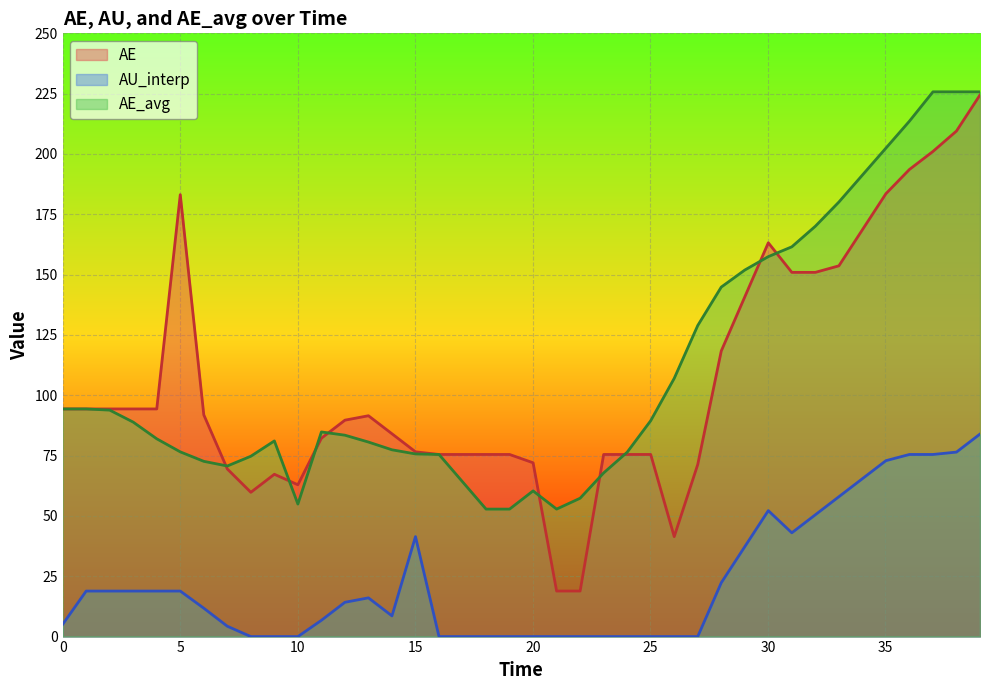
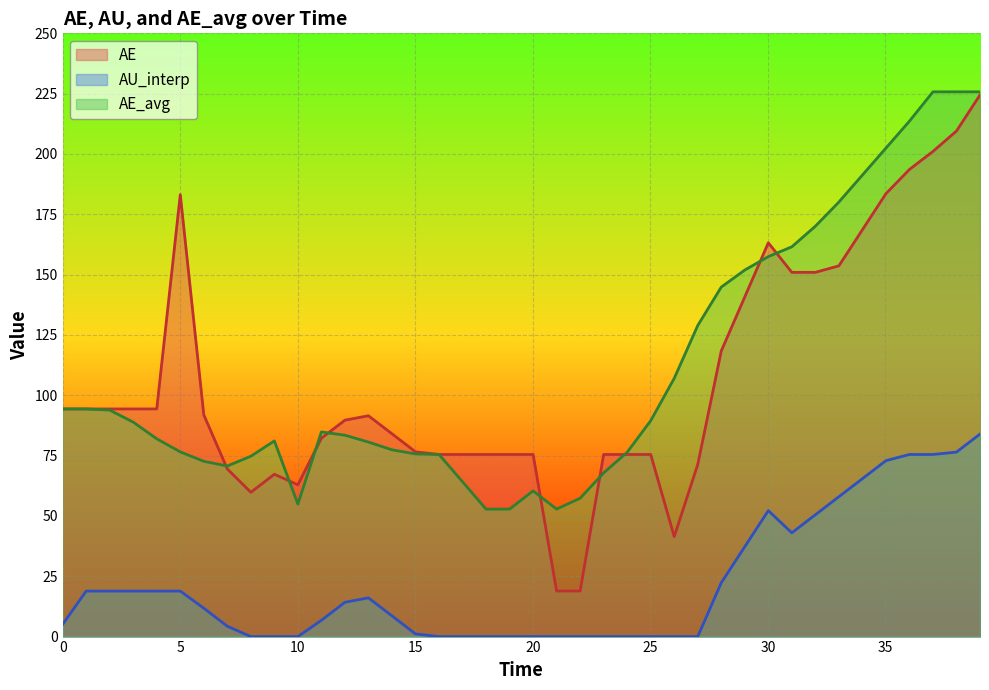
  {
    "AE": {
      "5": 183,
      "10": 63,
-     "20": 72,
+     "20": 75,
      "25": 75
    },
    "AU_interp": {
      "0": 5,
      "5": 19,
      "10": 0,
-     "15": 41,
+     "15": 1,
      "20": 0,
      "25": 0
    },
    "AE_avg": {
      "5": 77,
      "10": 55,
      "20": 60,
      "25": 89
    }
  }
